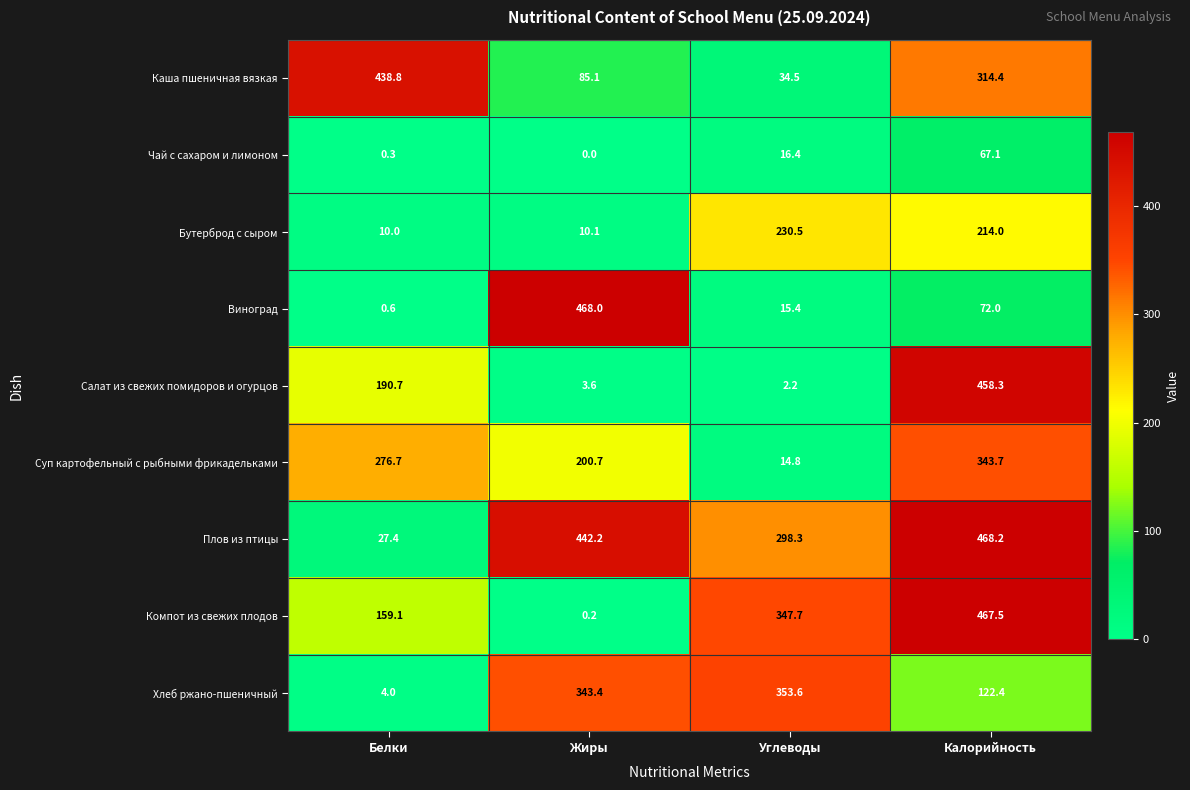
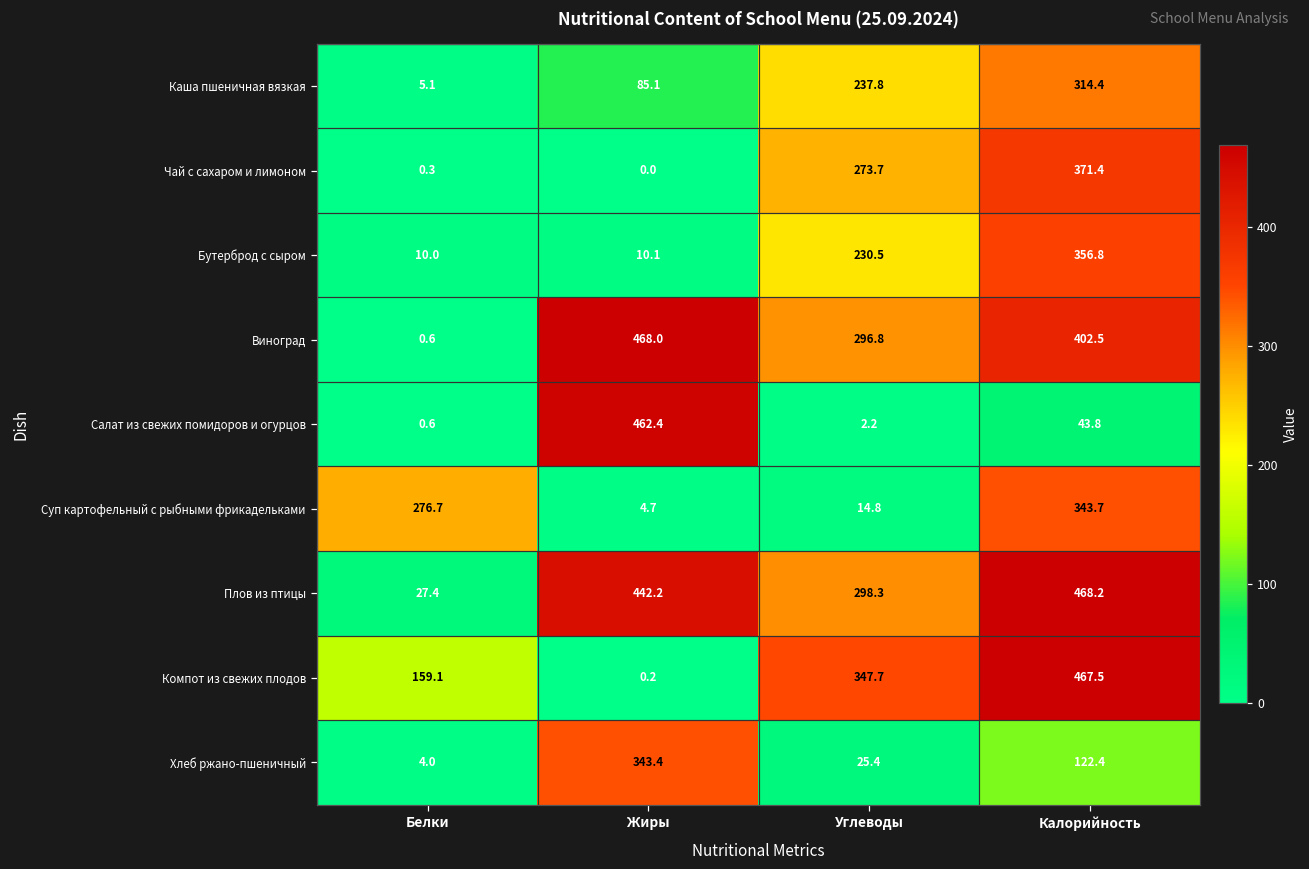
  {
    "Каша пшеничная вязкая": {
-     "Белки": 438.8,
+     "Белки": 5.1,
      "Жиры": 85.1,
-     "Углеводы": 34.5,
+     "Углеводы": 237.8,
      "Калорийность": 314.4
    },
    "Чай с сахаром и лимоном": {
      "Белки": 0.3,
      "Жиры": 0.0,
-     "Углеводы": 16.4,
-     "Калорийность": 67.1
+     "Углеводы": 273.7,
+     "Калорийность": 371.4
    },
    "Бутерброд с сыром": {
      "Белки": 10.0,
      "Жиры": 10.1,
      "Углеводы": 230.5,
-     "Калорийность": 214.0
+     "Калорийность": 356.8
    },
    "Виноград": {
      "Белки": 0.6,
      "Жиры": 468.0,
-     "Углеводы": 15.4,
-     "Калорийность": 72.0
+     "Углеводы": 296.8,
+     "Калорийность": 402.5
    },
    "Салат из свежих помидоров и огурцов": {
-     "Белки": 190.7,
-     "Жиры": 3.6,
+     "Белки": 0.6,
+     "Жиры": 462.4,
      "Углеводы": 2.2,
-     "Калорийность": 458.3
+     "Калорийность": 43.8
    },
    "Суп картофельный с рыбными фрикадельками": {
      "Белки": 276.7,
-     "Жиры": 200.7,
+     "Жиры": 4.7,
      "Углеводы": 14.8,
      "Калорийность": 343.7
    },
    "Плов из птицы": {
      "Белки": 27.4,
      "Жиры": 442.2,
      "Углеводы": 298.3,
      "Калорийность": 468.2
    },
    "Компот из свежих плодов": {
      "Белки": 159.1,
      "Жиры": 0.2,
      "Углеводы": 347.7,
      "Калорийность": 467.5
    },
    "Хлеб ржано-пшеничный": {
      "Белки": 4.0,
      "Жиры": 343.4,
-     "Углеводы": 353.6,
+     "Углеводы": 25.4,
      "Калорийность": 122.4
    }
  }
